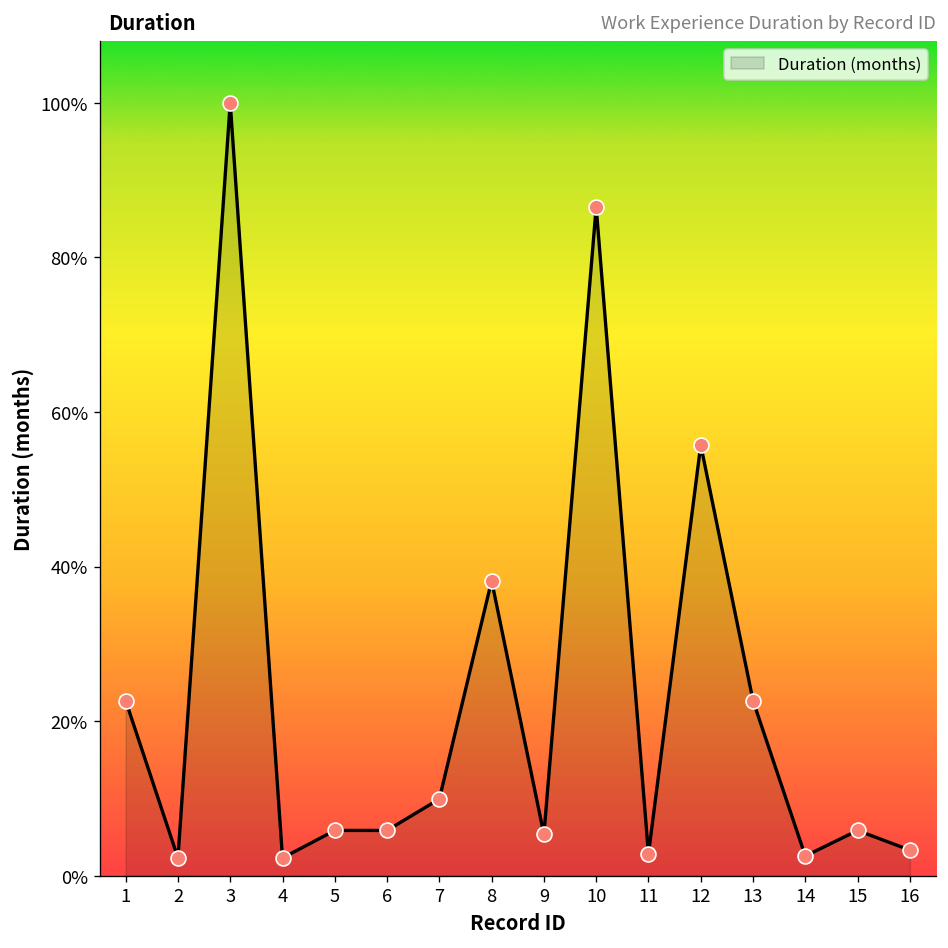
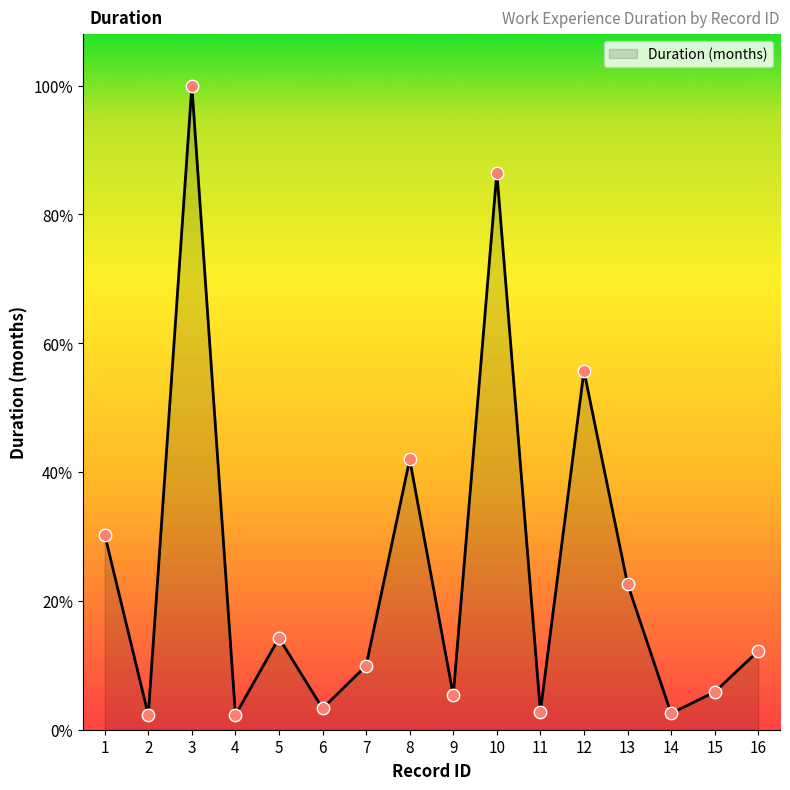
  {
-   "1": "23%",
+   "1": "30%",
    "2": "2%",
    "3": "100%",
    "4": "2%",
-   "5": "6%",
-   "6": "6%",
+   "5": "14%",
+   "6": "3%",
    "7": "10%",
-   "8": "38%",
+   "8": "42%",
    "9": "5%",
    "10": "87%",
    "11": "3%",
    "12": "56%",
    "13": "23%",
    "14": "3%",
    "15": "6%",
-   "16": "3%"
+   "16": "12%"
  }
